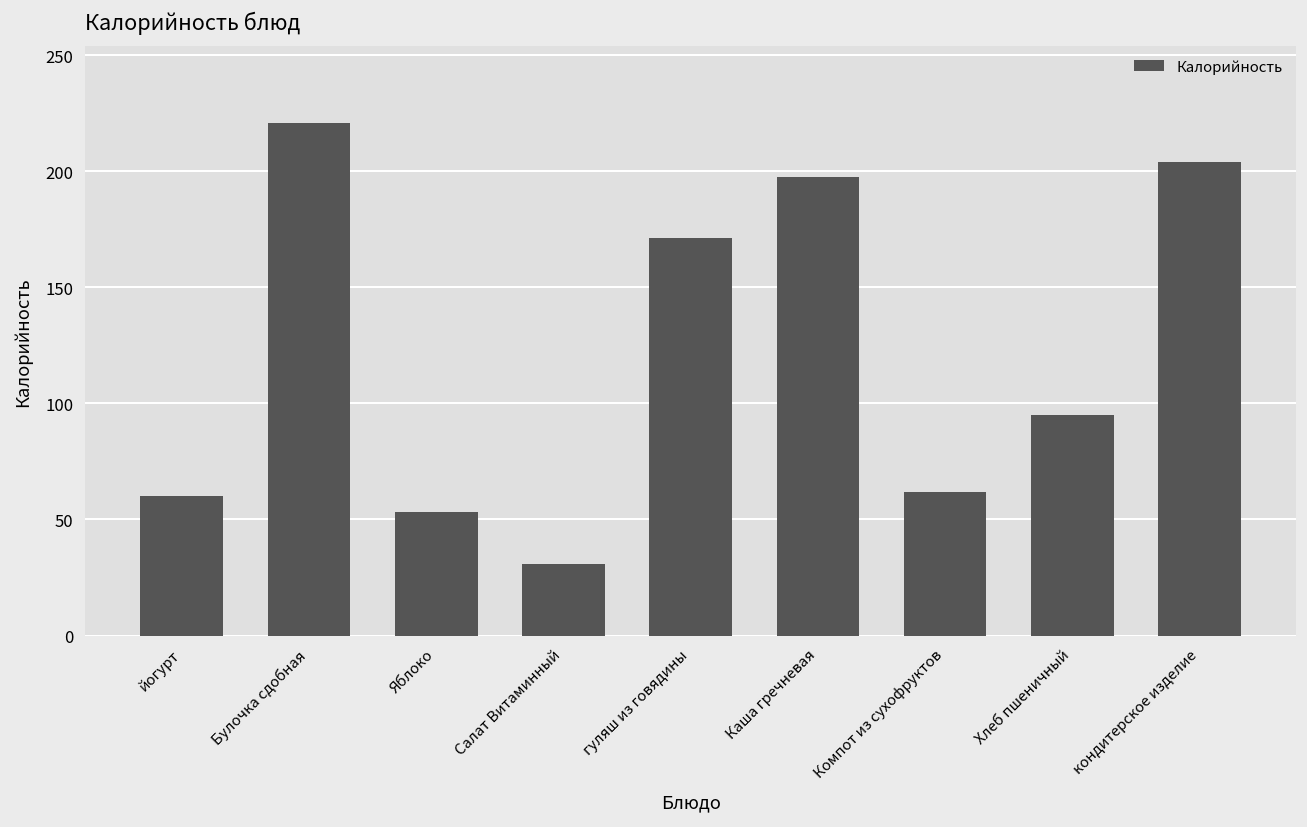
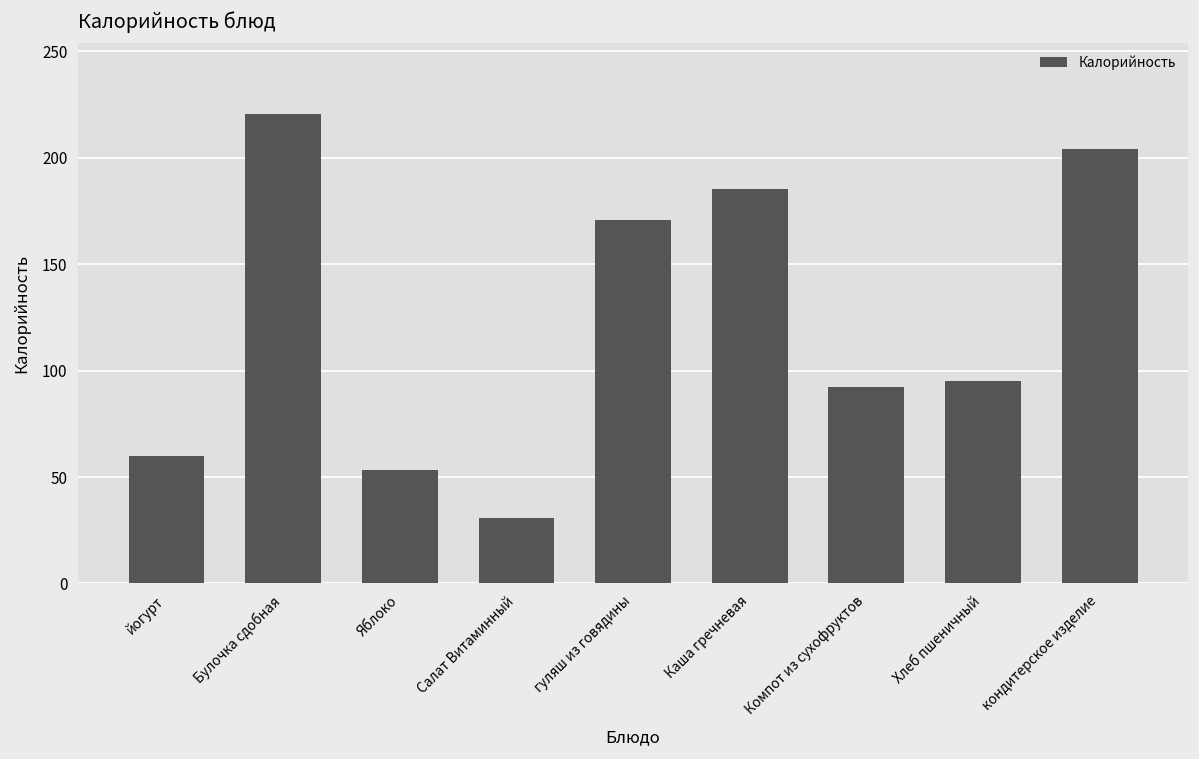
  {
    "йогурт": 60,
    "Булочка сдобная": 221,
    "Яблоко": 53,
    "Салат Витаминный": 31,
    "гуляш из говядины": 171,
-   "Каша гречневая": 197,
-   "Компот из сухофруктов": 62,
+   "Каша гречневая": 185,
+   "Компот из сухофруктов": 92,
    "Хлеб пшеничный": 95,
    "кондитерское изделие": 204
  }
